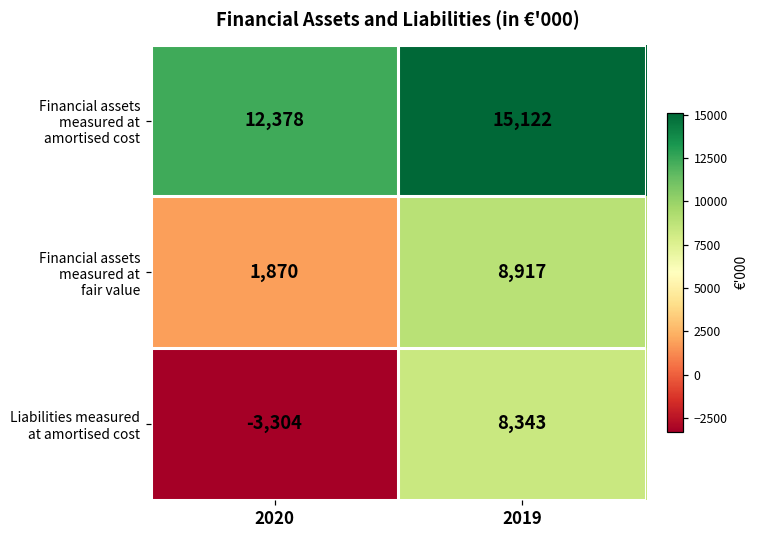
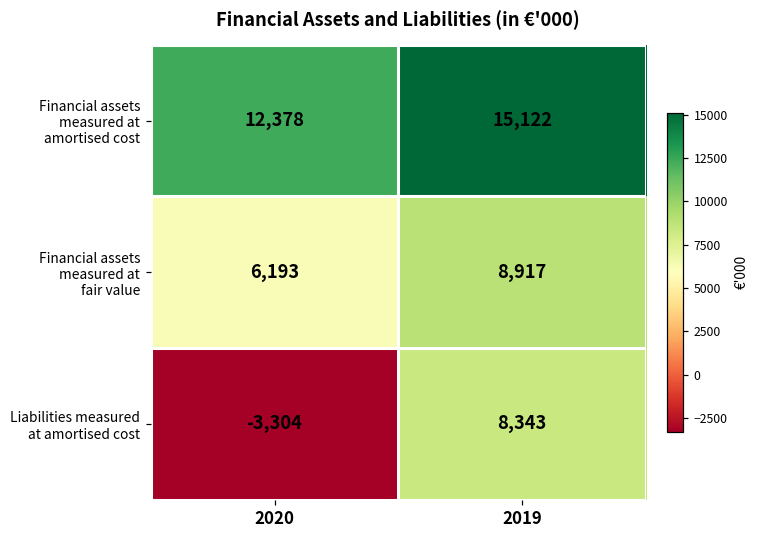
  {
    "Financial assets measured at amortised cost": {
      "2020": "12,378",
      "2019": "15,122"
    },
    "Financial assets measured at fair value": {
-     "2020": "1,870",
+     "2020": "6,193",
      "2019": "8,917"
    },
    "Liabilities measured at amortised cost": {
      "2020": "-3,304",
      "2019": "8,343"
    }
  }
